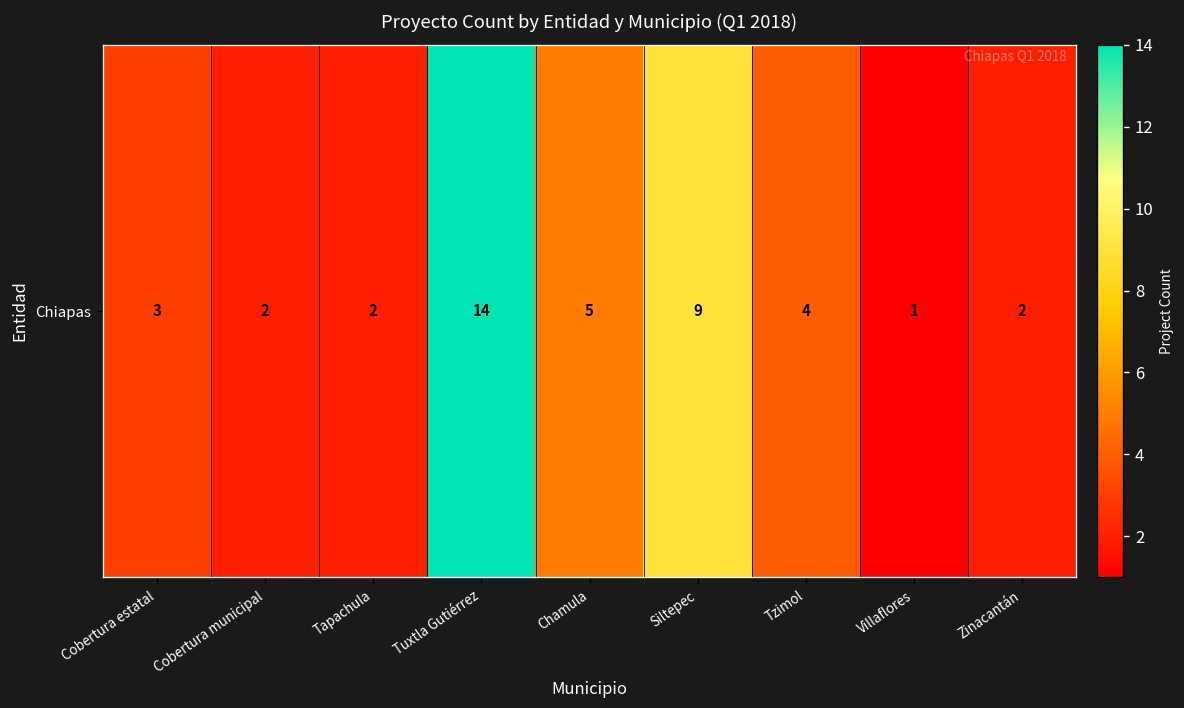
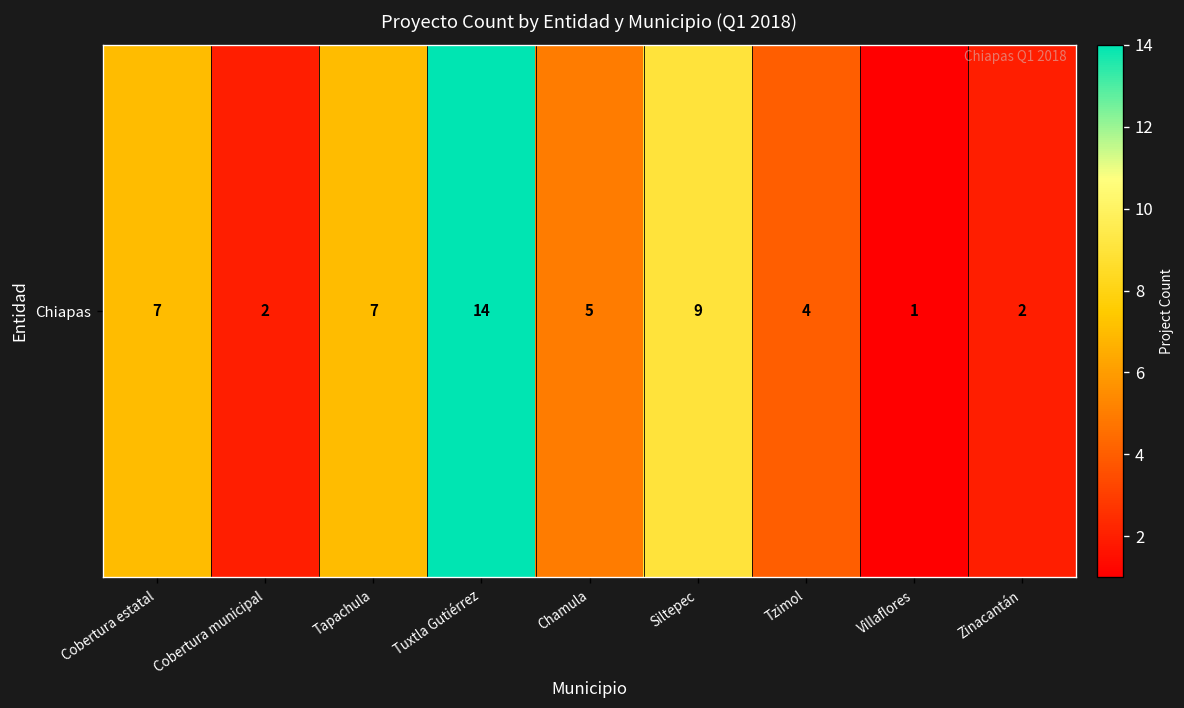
  {
    "Chiapas": {
-     "Cobertura estatal": 3,
+     "Cobertura estatal": 7,
      "Cobertura municipal": 2,
-     "Tapachula": 2,
+     "Tapachula": 7,
      "Tuxtla Gutiérrez": 14,
      "Chamula": 5,
      "Siltepec": 9,
      "Tzimol": 4,
      "Villaflores": 1
    }
  }
